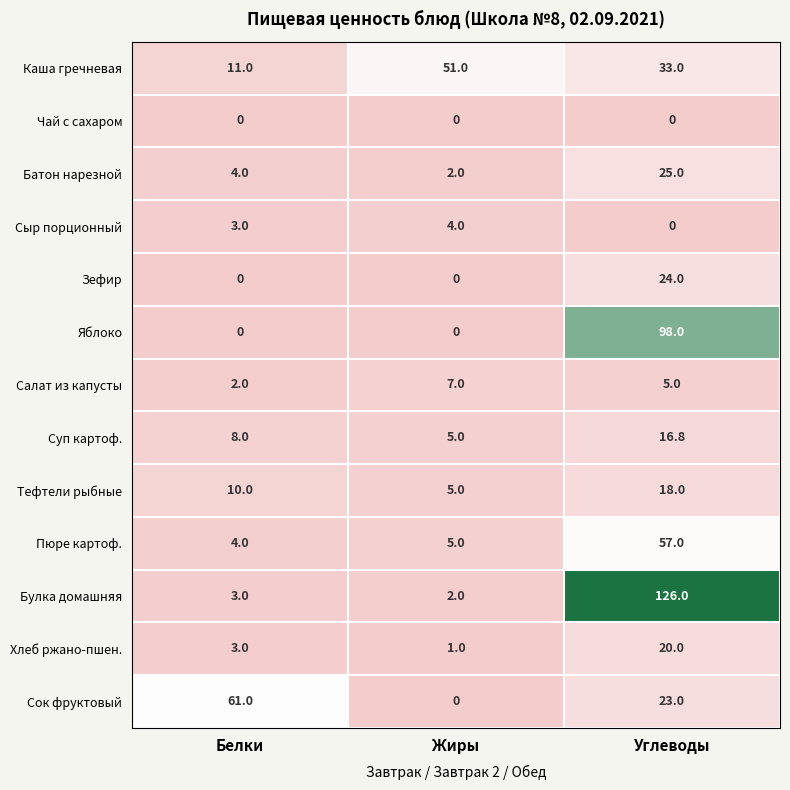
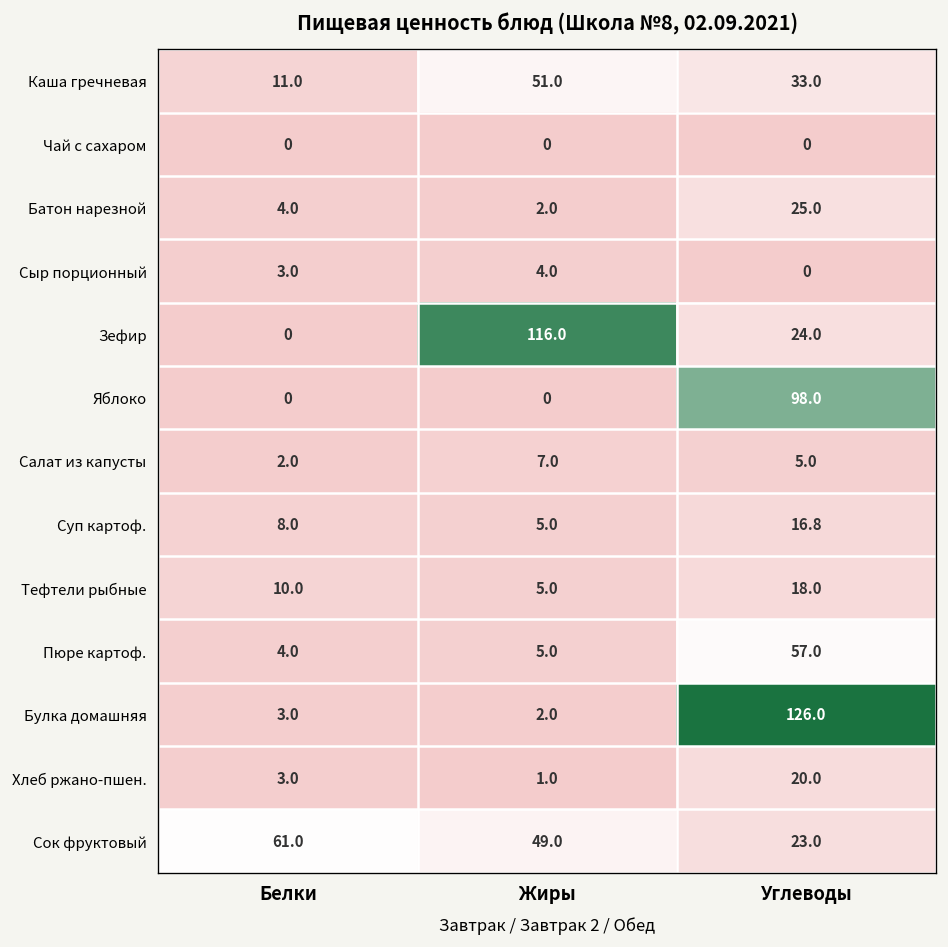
  {
    "Каша гречневая": {
      "Белки": 11.0,
      "Жиры": 51.0,
      "Углеводы": 33.0
    },
    "Чай с сахаром": {
      "Белки": 0,
      "Жиры": 0,
      "Углеводы": 0
    },
    "Батон нарезной": {
      "Белки": 4.0,
      "Жиры": 2.0,
      "Углеводы": 25.0
    },
    "Сыр порционный": {
      "Белки": 3.0,
      "Жиры": 4.0,
      "Углеводы": 0
    },
    "Зефир": {
      "Белки": 0,
-     "Жиры": 0,
+     "Жиры": 116.0,
      "Углеводы": 24.0
    },
    "Яблоко": {
      "Белки": 0,
      "Жиры": 0,
      "Углеводы": 98.0
    },
    "Салат из капусты": {
      "Белки": 2.0,
      "Жиры": 7.0,
      "Углеводы": 5.0
    },
    "Суп картоф.": {
      "Белки": 8.0,
      "Жиры": 5.0,
      "Углеводы": 16.8
    },
    "Тефтели рыбные": {
      "Белки": 10.0,
      "Жиры": 5.0,
      "Углеводы": 18.0
    },
    "Пюре картоф.": {
      "Белки": 4.0,
      "Жиры": 5.0,
      "Углеводы": 57.0
    },
    "Булка домашняя": {
      "Белки": 3.0,
      "Жиры": 2.0,
      "Углеводы": 126.0
    },
    "Хлеб ржано-пшен.": {
      "Белки": 3.0,
      "Жиры": 1.0,
      "Углеводы": 20.0
    },
    "Сок фруктовый": {
      "Белки": 61.0,
-     "Жиры": 0,
+     "Жиры": 49.0,
      "Углеводы": 23.0
    }
  }
